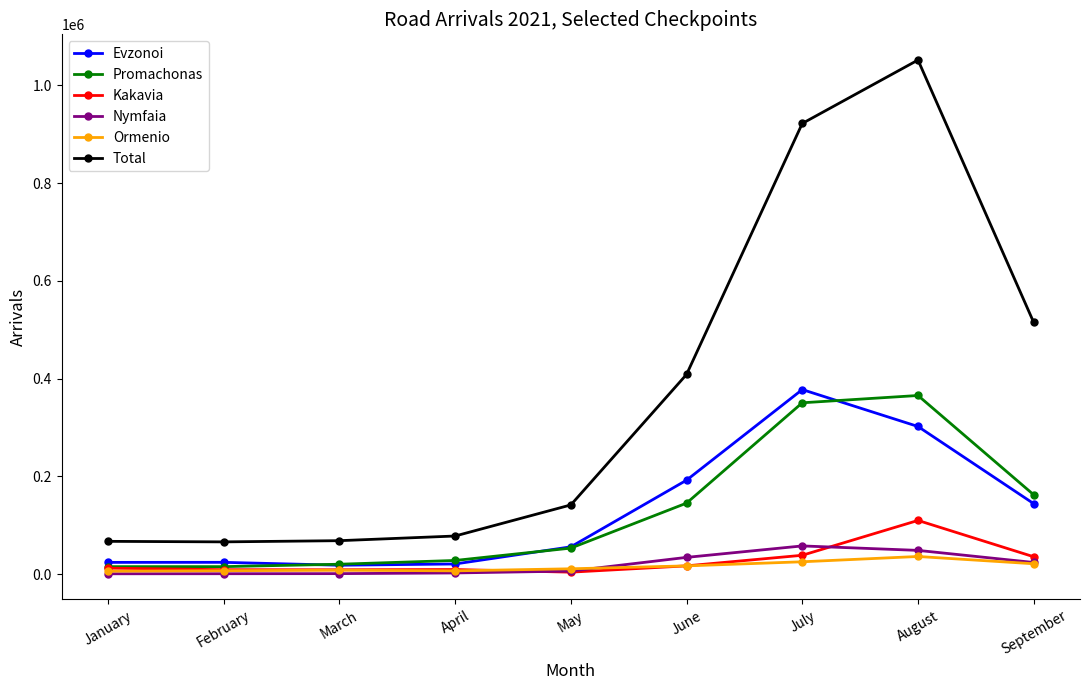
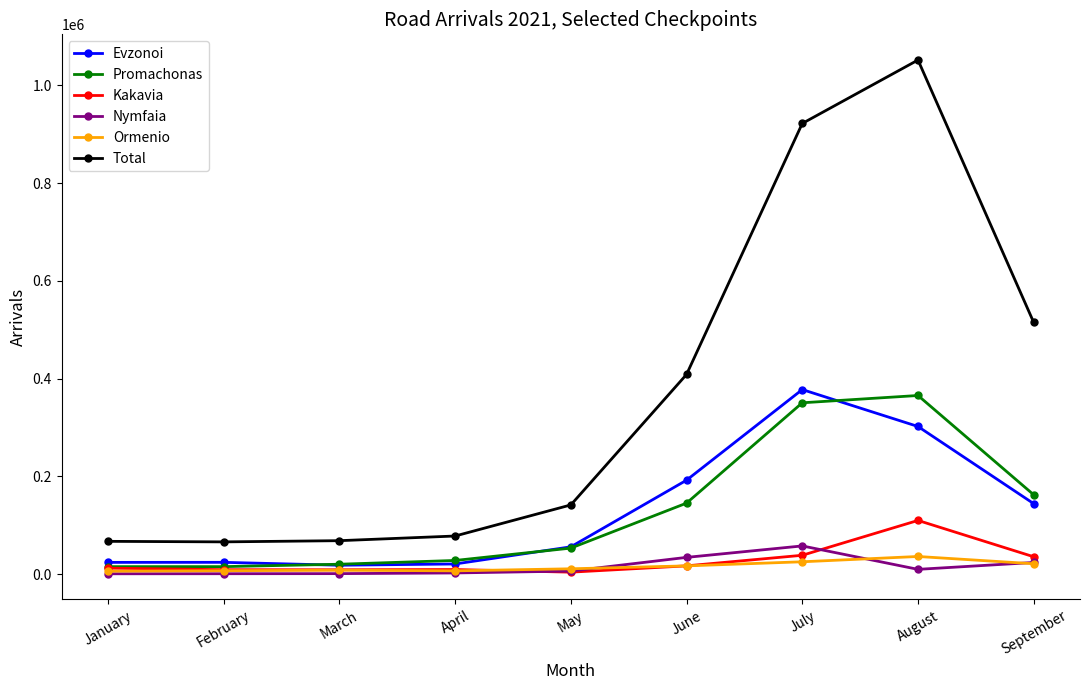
  {
    "Evzonoi": {
      "January": 20000,
      "February": 20000,
      "April": 20000,
      "June": 190000,
      "July": 380000,
      "August": 300000,
      "September": 140000
    },
    "Promachonas": {
      "February": 20000,
      "April": 30000,
      "June": 150000,
      "July": 350000,
      "August": 370000,
      "September": 160000
    },
    "Kakavia": {
      "July": 40000,
      "August": 110000,
      "September": 40000
    },
    "Nymfaia": {
      "January": 0,
      "February": 0,
      "March": 0,
      "June": 30000,
      "July": 60000,
-     "August": 50000
+     "August": 10000
    },
    "Ormenio": {
      "January": 10000,
      "July": 30000,
      "August": 40000
    },
    "Total": {
      "January": 70000,
      "February": 70000,
      "March": 70000,
      "April": 80000,
      "May": 140000,
      "June": 410000,
      "July": 920000,
      "August": 1050000,
      "September": 520000
    }
  }
